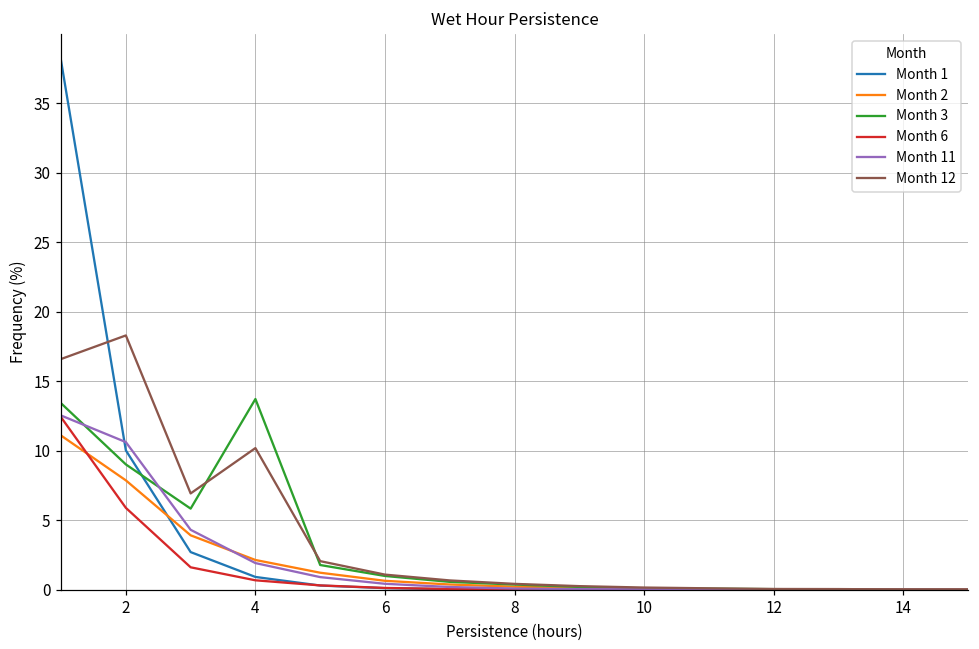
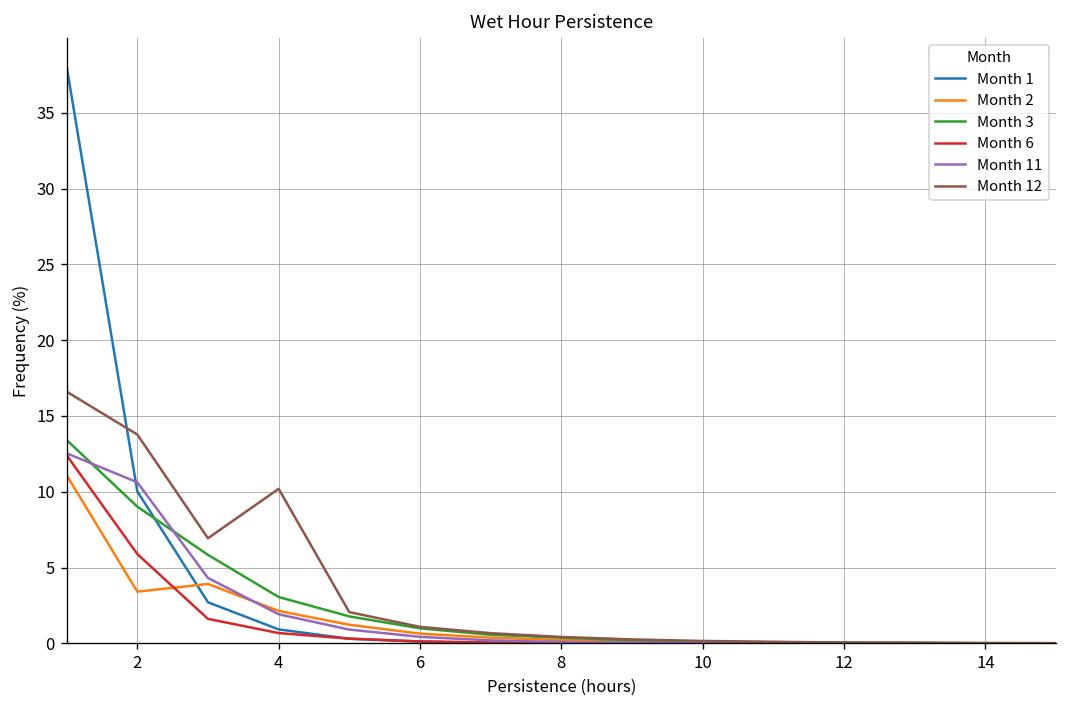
  {
    "Month 1": {
      "2": 10.0,
      "4": 0.9
    },
    "Month 2": {
-     "2": 7.9,
+     "2": 3.4,
      "4": 2.1,
      "6": 0.6
    },
    "Month 3": {
      "2": 9.0,
-     "4": 13.7
+     "4": 3.1
    },
    "Month 6": {
      "2": 5.9,
      "4": 0.7
    },
    "Month 11": {
      "2": 10.6,
      "4": 1.9,
      "6": 0.4
    },
    "Month 12": {
-     "2": 18.3,
+     "2": 13.8,
      "4": 10.2
    }
  }
